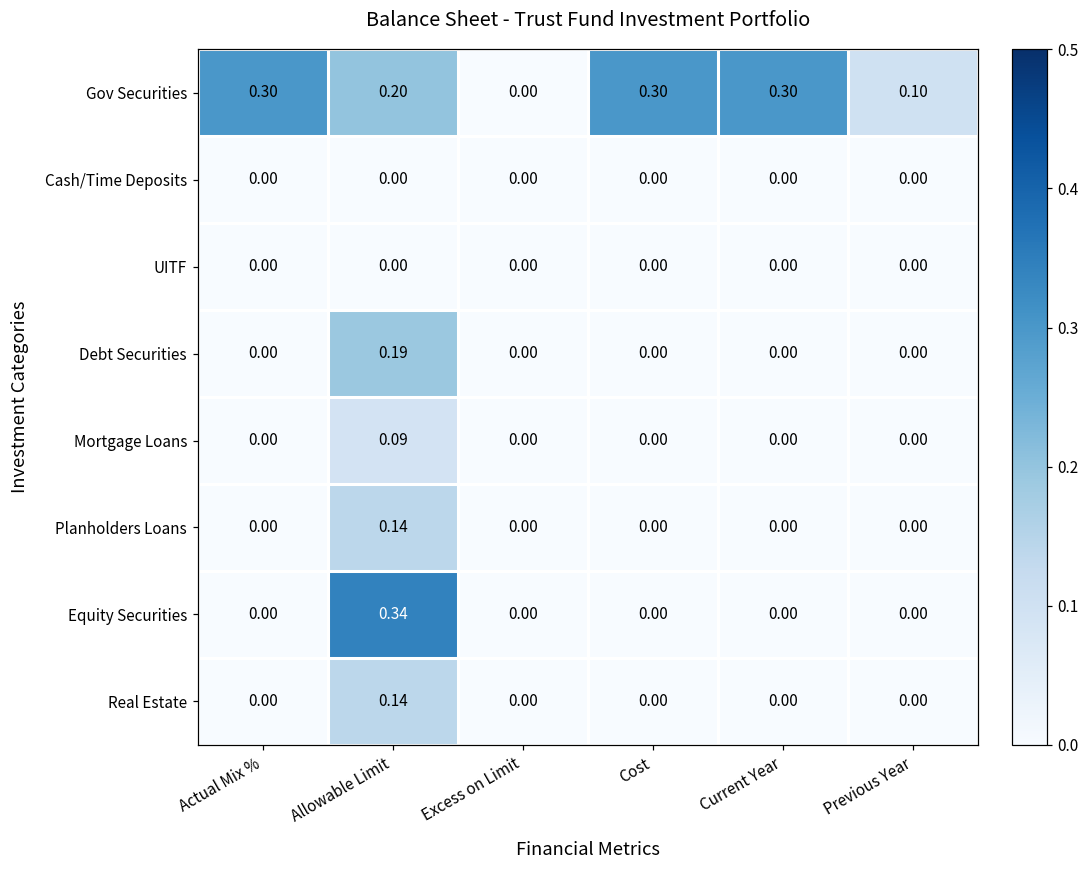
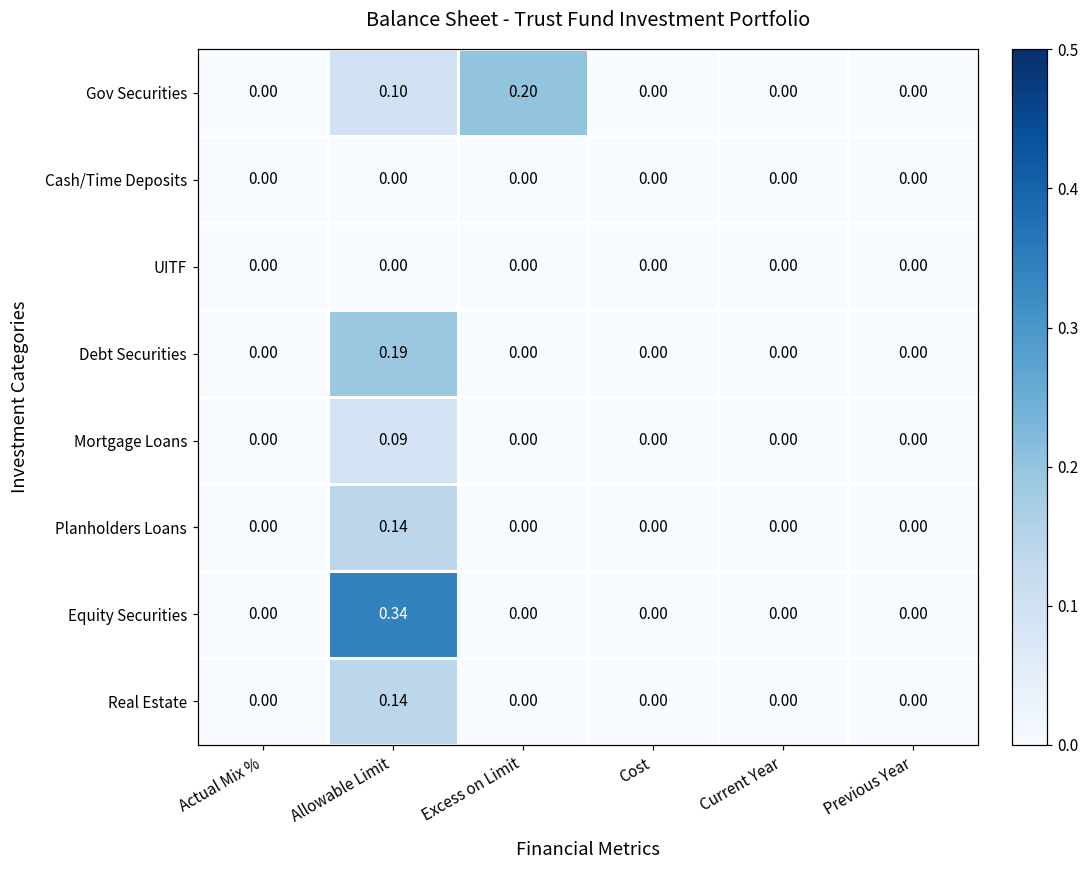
  {
    "Gov Securities": {
-     "Actual Mix %": 0.30,
-     "Allowable Limit": 0.20,
-     "Excess on Limit": 0.00,
-     "Cost": 0.30,
-     "Current Year": 0.30,
-     "Previous Year": 0.10
+     "Actual Mix %": 0.00,
+     "Allowable Limit": 0.10,
+     "Excess on Limit": 0.20,
+     "Cost": 0.00,
+     "Current Year": 0.00,
+     "Previous Year": 0.00
    },
    "Cash/Time Deposits": {
      "Actual Mix %": 0.00,
      "Allowable Limit": 0.00,
      "Excess on Limit": 0.00,
      "Cost": 0.00,
      "Current Year": 0.00,
      "Previous Year": 0.00
    },
    "UITF": {
      "Actual Mix %": 0.00,
      "Allowable Limit": 0.00,
      "Excess on Limit": 0.00,
      "Cost": 0.00,
      "Current Year": 0.00,
      "Previous Year": 0.00
    },
    "Debt Securities": {
      "Actual Mix %": 0.00,
      "Allowable Limit": 0.19,
      "Excess on Limit": 0.00,
      "Cost": 0.00,
      "Current Year": 0.00,
      "Previous Year": 0.00
    },
    "Mortgage Loans": {
      "Actual Mix %": 0.00,
      "Allowable Limit": 0.09,
      "Excess on Limit": 0.00,
      "Cost": 0.00,
      "Current Year": 0.00,
      "Previous Year": 0.00
    },
    "Planholders Loans": {
      "Actual Mix %": 0.00,
      "Allowable Limit": 0.14,
      "Excess on Limit": 0.00,
      "Cost": 0.00,
      "Current Year": 0.00,
      "Previous Year": 0.00
    },
    "Equity Securities": {
      "Actual Mix %": 0.00,
      "Allowable Limit": 0.34,
      "Excess on Limit": 0.00,
      "Cost": 0.00,
      "Current Year": 0.00,
      "Previous Year": 0.00
    },
    "Real Estate": {
      "Actual Mix %": 0.00,
      "Allowable Limit": 0.14,
      "Excess on Limit": 0.00,
      "Cost": 0.00,
      "Current Year": 0.00,
      "Previous Year": 0.00
    }
  }
